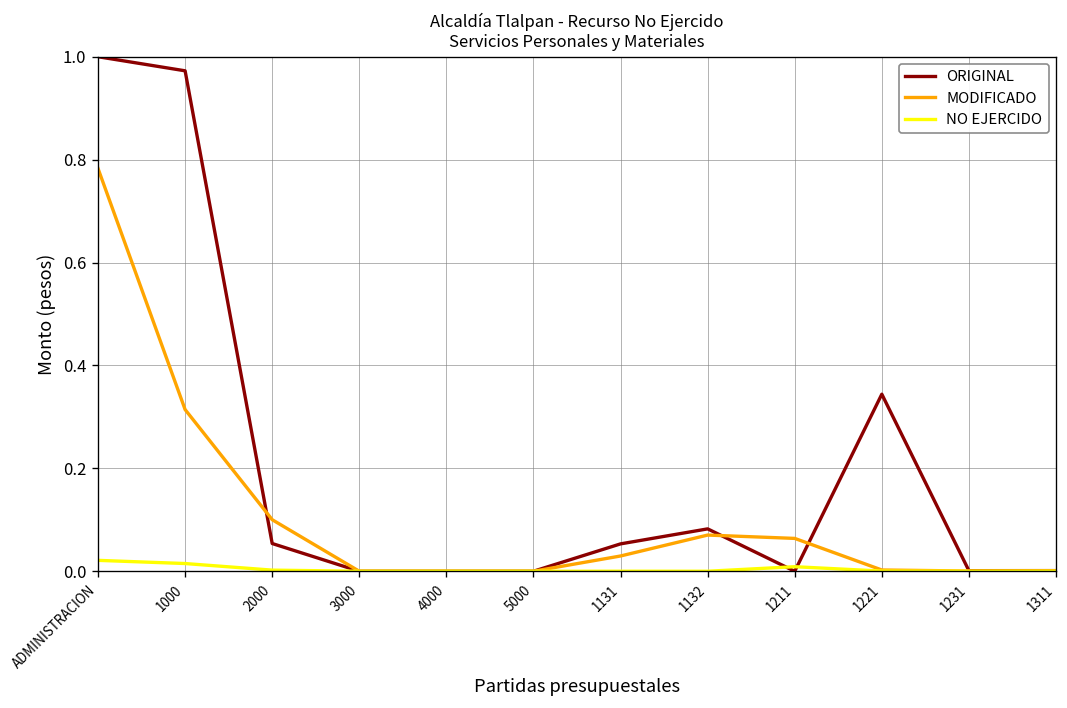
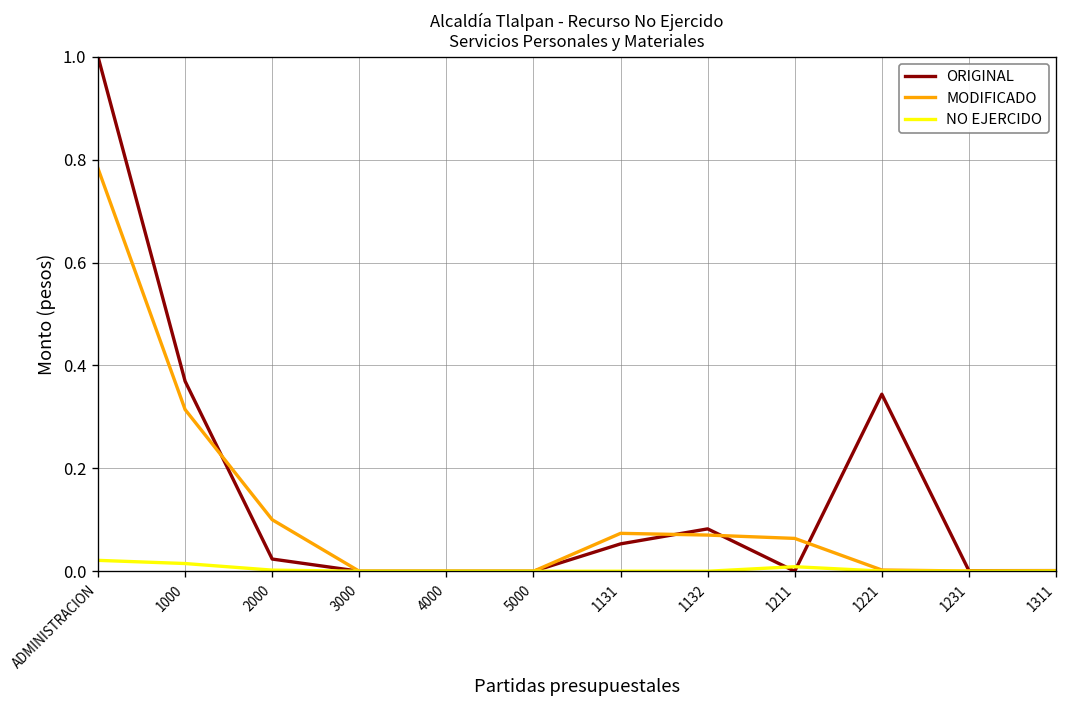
  {
    "ORIGINAL": {
      "ADMINISTRACION": 1.00,
-     "1000": 0.97,
-     "2000": 0.05,
+     "1000": 0.37,
+     "2000": 0.02,
      "1131": 0.05,
      "1132": 0.08,
      "1211": 0.00,
      "1221": 0.34
    },
    "MODIFICADO": {
      "ADMINISTRACION": 0.78,
      "1000": 0.31,
      "2000": 0.10,
-     "1131": 0.03,
+     "1131": 0.07,
      "1132": 0.07,
      "1211": 0.06
    },
    "NO EJERCIDO": {
      "ADMINISTRACION": 0.02,
      "1000": 0.01,
      "2000": 0.00,
      "1131": 0.00,
      "1132": 0.00,
      "1211": 0.01
    }
  }
